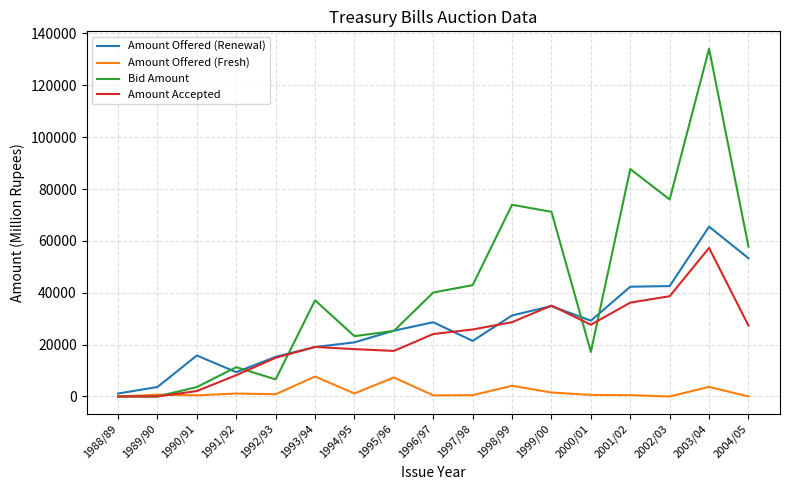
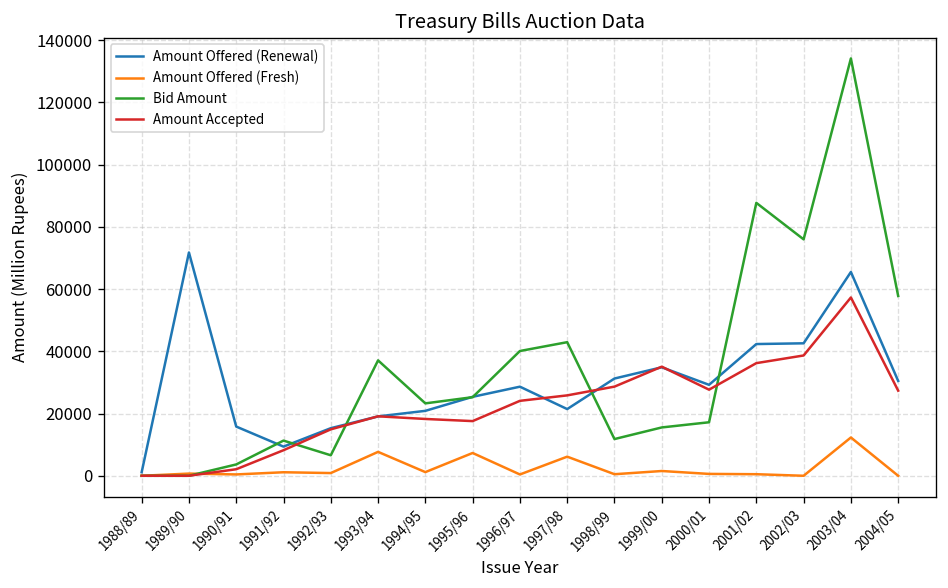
  {
    "Amount Offered (Renewal)": {
      "1988/89": 1000,
-     "1989/90": 4000,
+     "1989/90": 72000,
      "1990/91": 16000,
      "1991/92": 9000,
      "1994/95": 21000,
      "1996/97": 29000,
      "1997/98": 21000,
      "1998/99": 31000,
      "2000/01": 29000,
      "2001/02": 42000,
      "2002/03": 43000,
      "2003/04": 65000,
-     "2004/05": 53000
+     "2004/05": 30000
    },
    "Amount Offered (Fresh)": {
      "1990/91": 0,
      "1991/92": 1000,
      "1992/93": 1000,
      "1993/94": 8000,
      "1994/95": 1000,
      "1995/96": 7000,
      "1996/97": 0,
-     "1997/98": 1000,
-     "1998/99": 4000,
+     "1997/98": 6000,
+     "1998/99": 1000,
      "1999/00": 2000,
      "2000/01": 1000,
      "2001/02": 1000,
      "2002/03": 0,
-     "2003/04": 4000,
+     "2003/04": 12000,
      "2004/05": 0
    },
    "Bid Amount": {
      "1990/91": 4000,
      "1991/92": 11000,
      "1992/93": 7000,
      "1993/94": 37000,
      "1994/95": 23000,
      "1996/97": 40000,
      "1997/98": 43000,
-     "1998/99": 74000,
-     "1999/00": 71000,
+     "1998/99": 12000,
+     "1999/00": 16000,
      "2000/01": 17000,
      "2001/02": 88000,
      "2002/03": 76000,
      "2003/04": 134000,
      "2004/05": 58000
    },
    "Amount Accepted": {
      "1990/91": 2000,
      "1991/92": 8000,
      "1994/95": 18000,
      "1995/96": 18000,
      "1996/97": 24000,
      "1997/98": 26000,
      "1998/99": 29000,
      "2000/01": 28000,
      "2001/02": 36000,
      "2002/03": 39000,
      "2003/04": 57000,
      "2004/05": 27000
    }
  }
